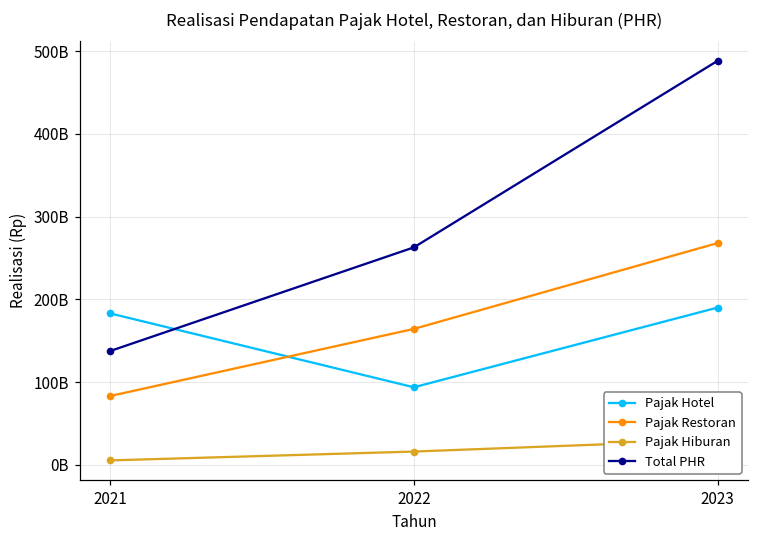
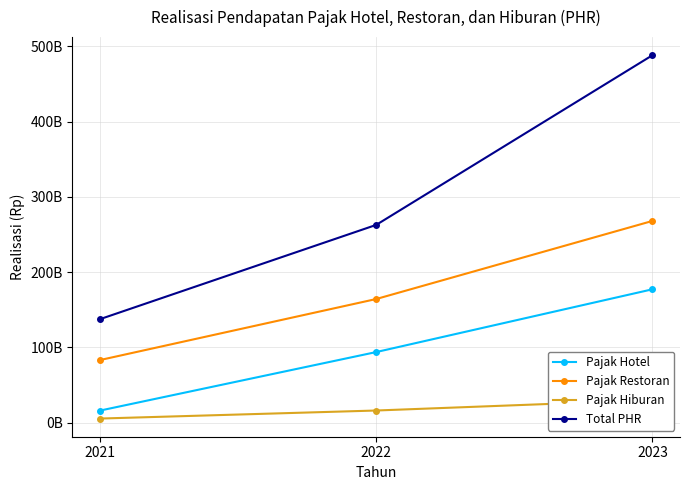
  {
    "Pajak Hotel": {
-     "2021": 180000000000,
+     "2021": 20000000000,
      "2022": 90000000000,
-     "2023": 190000000000
+     "2023": 180000000000
    },
    "Total PHR": {
      "2021": 140000000000,
      "2022": 260000000000,
      "2023": 490000000000
    }
  }
